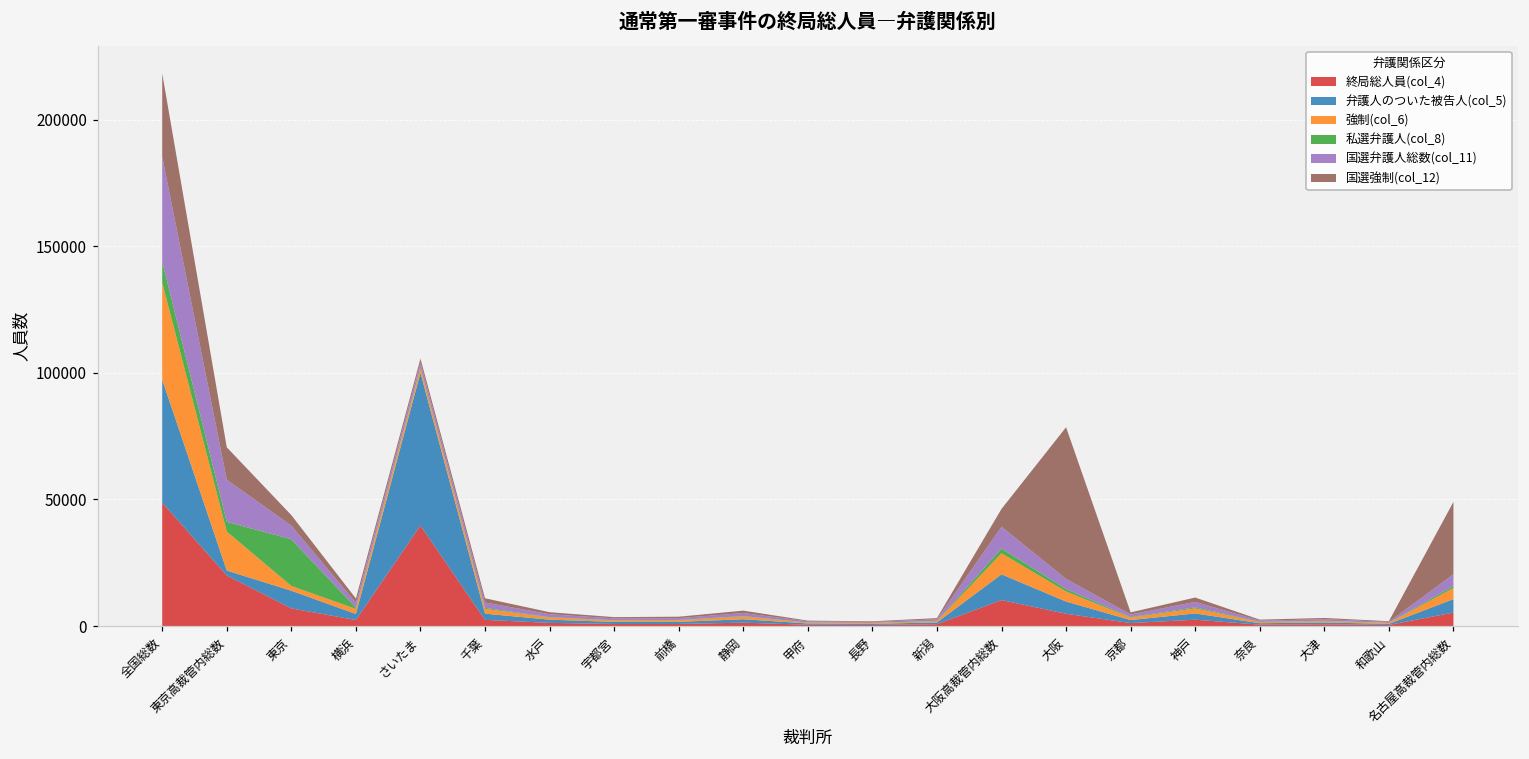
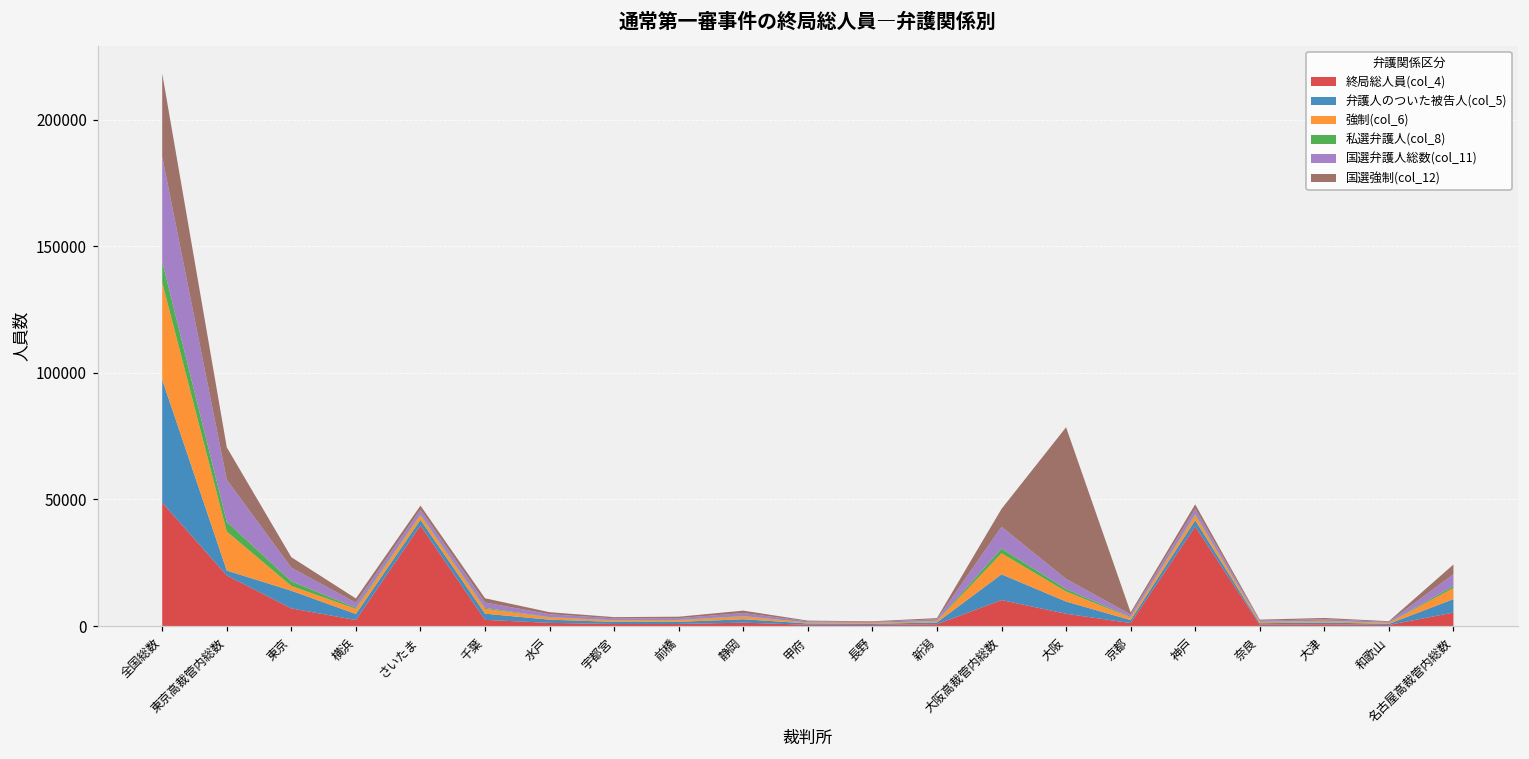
  {
    "終局総人員(col_4)": {
      "全国総数": 49000,
      "東京高裁管内総数": 20000,
      "東京": 7000,
      "横浜": 2000,
      "さいたま": 40000,
      "千葉": 2000,
      "水戸": 1000,
      "静岡": 1000,
      "大阪高裁管内総数": 10000,
      "大阪": 5000,
      "京都": 1000,
-     "神戸": 3000,
+     "神戸": 39000,
      "名古屋高裁管内総数": 5000
    },
    "弁護人のついた被告人(col_5)": {
      "全国総数": 49000,
      "東京高裁管内総数": 2000,
      "東京": 7000,
      "横浜": 2000,
-     "さいたま": 60000,
+     "さいたま": 2000,
      "千葉": 2000,
      "大阪高裁管内総数": 10000,
      "大阪": 5000,
      "神戸": 2000,
      "名古屋高裁管内総数": 5000
    },
    "強制(col_6)": {
      "全国総数": 38000,
      "東京高裁管内総数": 15000,
      "東京": 2000,
      "大阪高裁管内総数": 8000
    },
    "私選弁護人(col_8)": {
      "全国総数": 8000,
      "東京高裁管内総数": 4000,
-     "東京": 18000,
+     "東京": 2000,
      "大阪高裁管内総数": 2000
    },
    "国選弁護人総数(col_11)": {
      "全国総数": 41000,
      "東京高裁管内総数": 17000,
      "東京": 5000,
      "横浜": 2000,
      "さいたま": 2000,
      "千葉": 2000,
      "大阪高裁管内総数": 9000,
      "大阪": 4000,
      "神戸": 2000,
      "名古屋高裁管内総数": 5000
    },
    "国選強制(col_12)": {
      "全国総数": 33000,
      "東京高裁管内総数": 13000,
      "東京": 4000,
      "横浜": 2000,
      "さいたま": 2000,
      "千葉": 2000,
      "大阪高裁管内総数": 7000,
      "大阪": 60000,
      "神戸": 2000,
-     "名古屋高裁管内総数": 29000
+     "名古屋高裁管内総数": 4000
    }
  }
